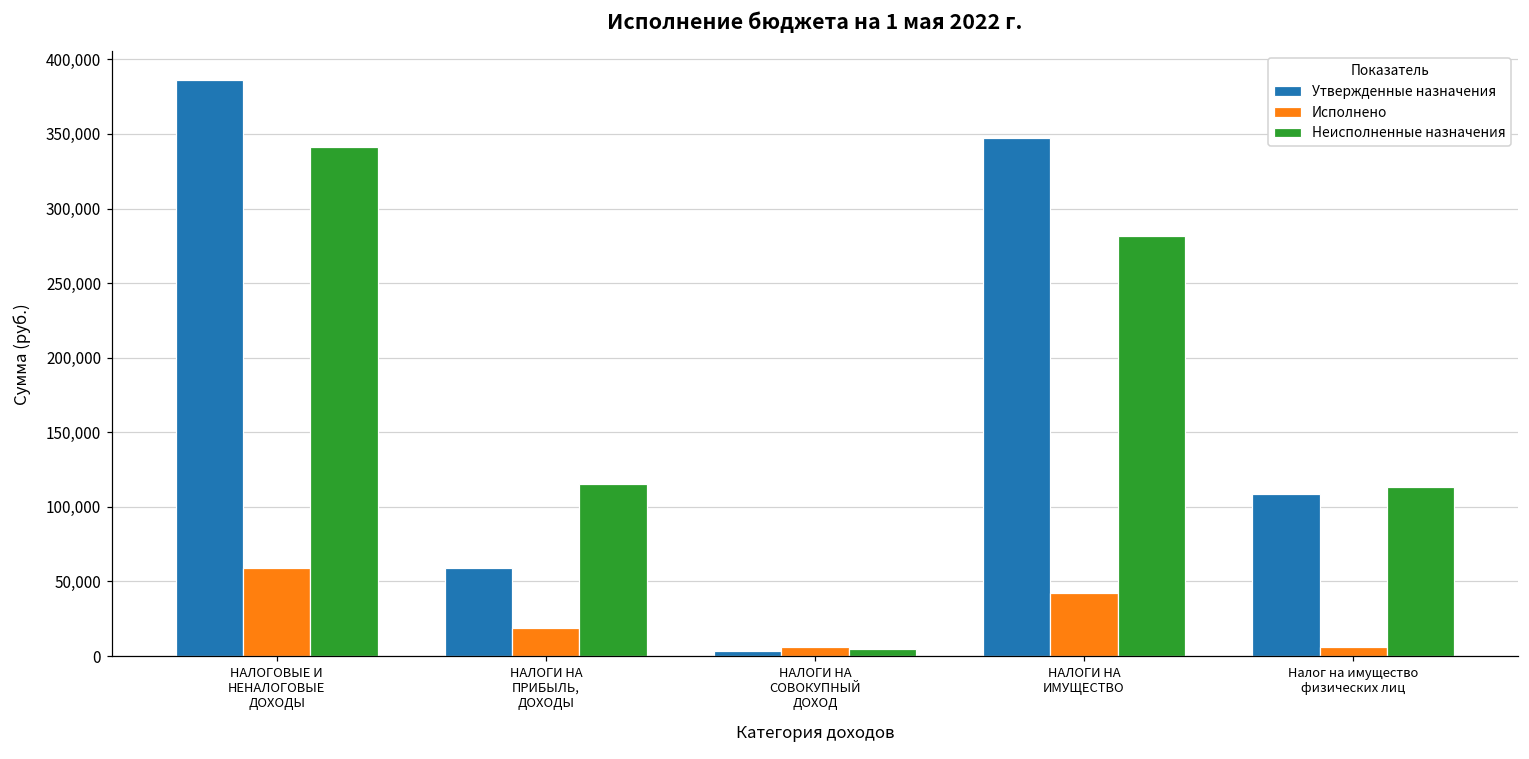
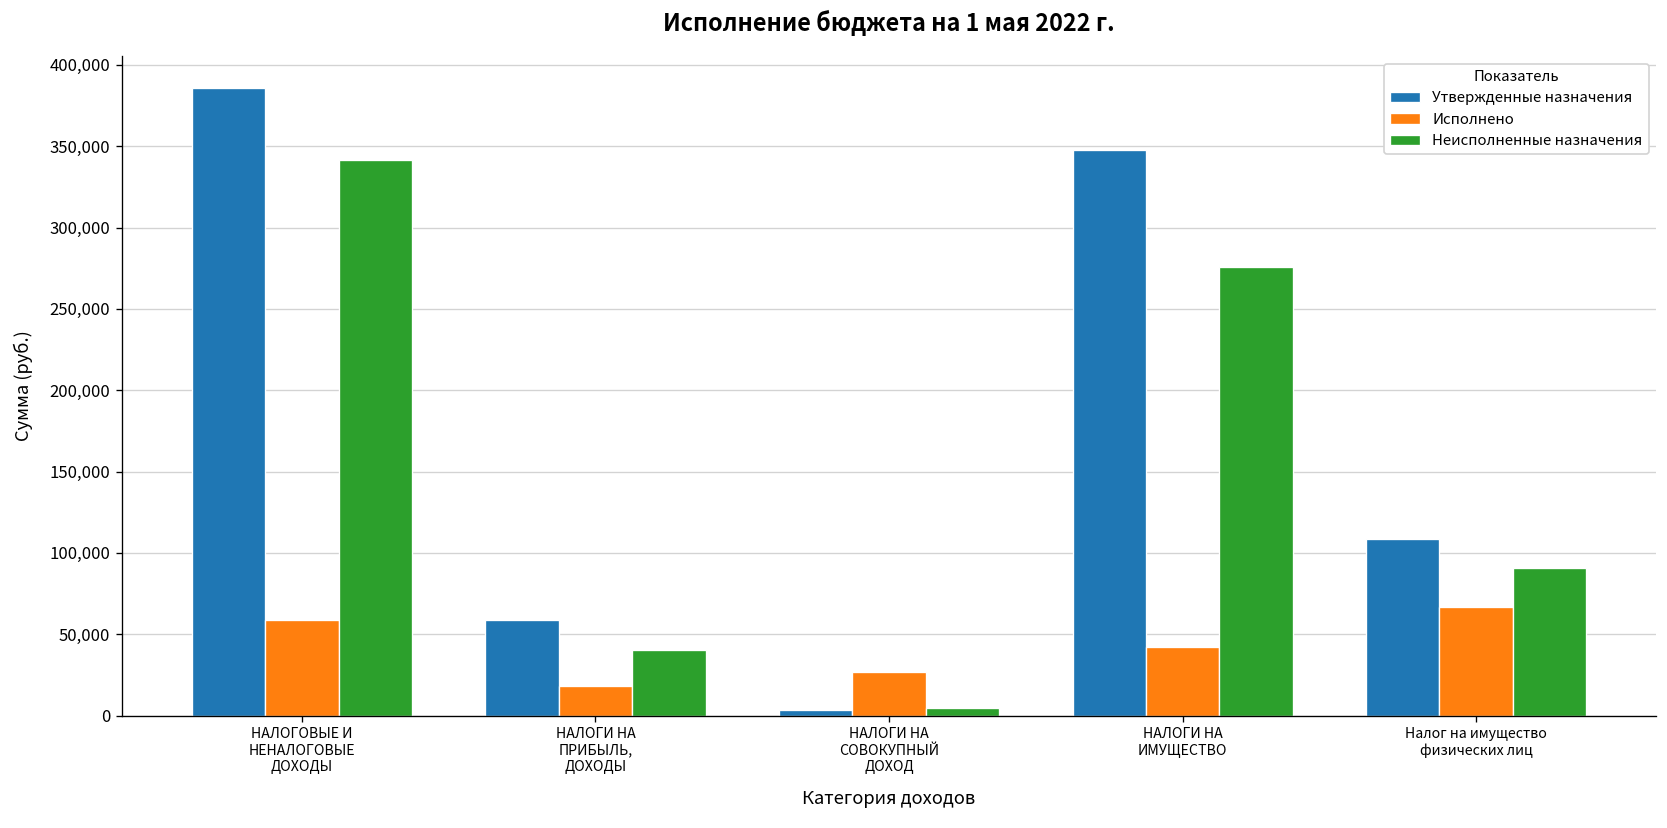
  {
    "Утвержденные назначения": {
      "НАЛОГОВЫЕ И НЕНАЛОГОВЫЕ ДОХОДЫ": "386,000",
      "НАЛОГИ НА ПРИБЫЛЬ, ДОХОДЫ": "59,000",
      "НАЛОГИ НА СОВОКУПНЫЙ ДОХОД": "3,000",
      "НАЛОГИ НА ИМУЩЕСТВО": "347,000",
      "Налог на имущество физических лиц": "108,000"
    },
    "Исполнено": {
      "НАЛОГОВЫЕ И НЕНАЛОГОВЫЕ ДОХОДЫ": "59,000",
      "НАЛОГИ НА ПРИБЫЛЬ, ДОХОДЫ": "19,000",
-     "НАЛОГИ НА СОВОКУПНЫЙ ДОХОД": "6,000",
+     "НАЛОГИ НА СОВОКУПНЫЙ ДОХОД": "27,000",
      "НАЛОГИ НА ИМУЩЕСТВО": "42,000",
-     "Налог на имущество физических лиц": "6,000"
+     "Налог на имущество физических лиц": "67,000"
    },
    "Неисполненные назначения": {
      "НАЛОГОВЫЕ И НЕНАЛОГОВЫЕ ДОХОДЫ": "341,000",
-     "НАЛОГИ НА ПРИБЫЛЬ, ДОХОДЫ": "115,000",
+     "НАЛОГИ НА ПРИБЫЛЬ, ДОХОДЫ": "40,000",
      "НАЛОГИ НА СОВОКУПНЫЙ ДОХОД": "5,000",
-     "НАЛОГИ НА ИМУЩЕСТВО": "282,000",
-     "Налог на имущество физических лиц": "113,000"
+     "НАЛОГИ НА ИМУЩЕСТВО": "276,000",
+     "Налог на имущество физических лиц": "91,000"
    }
  }
